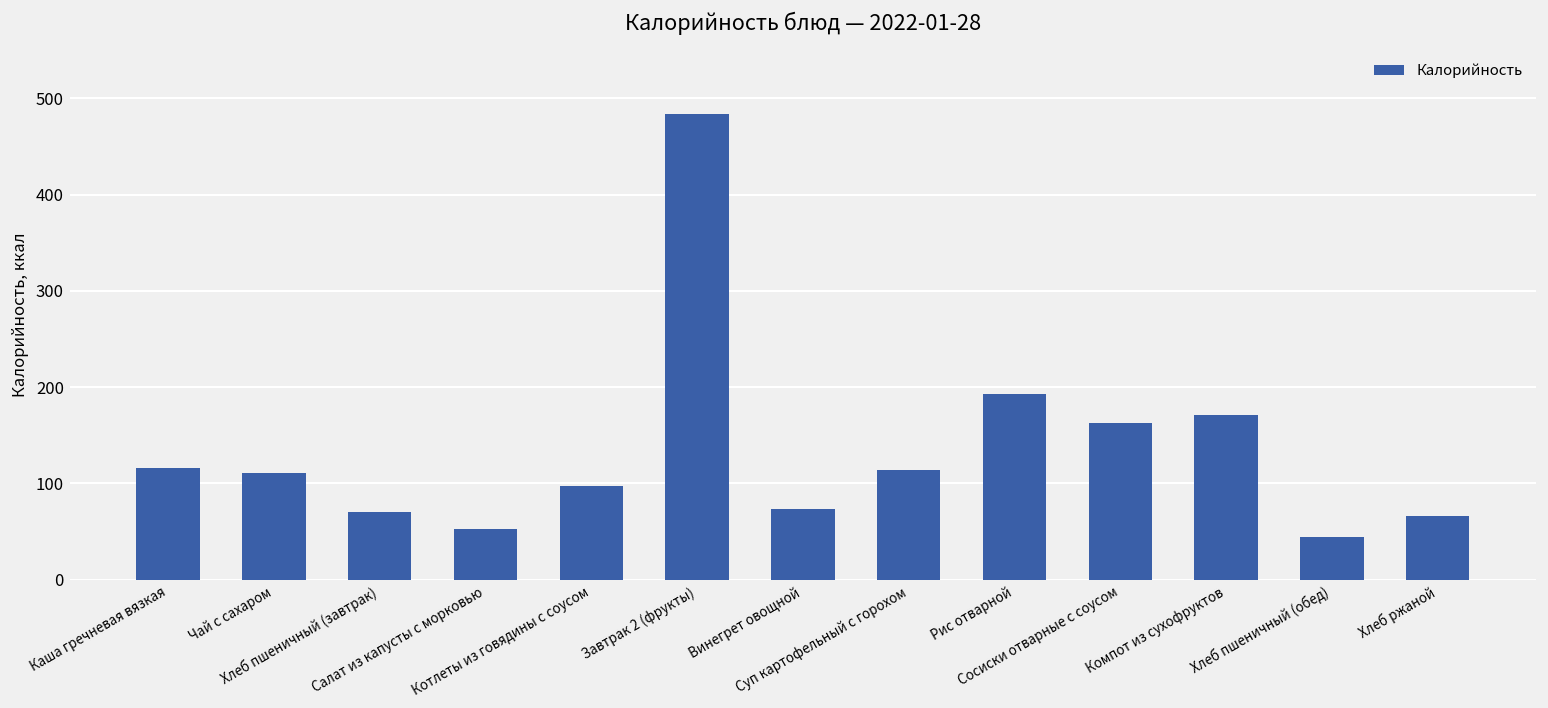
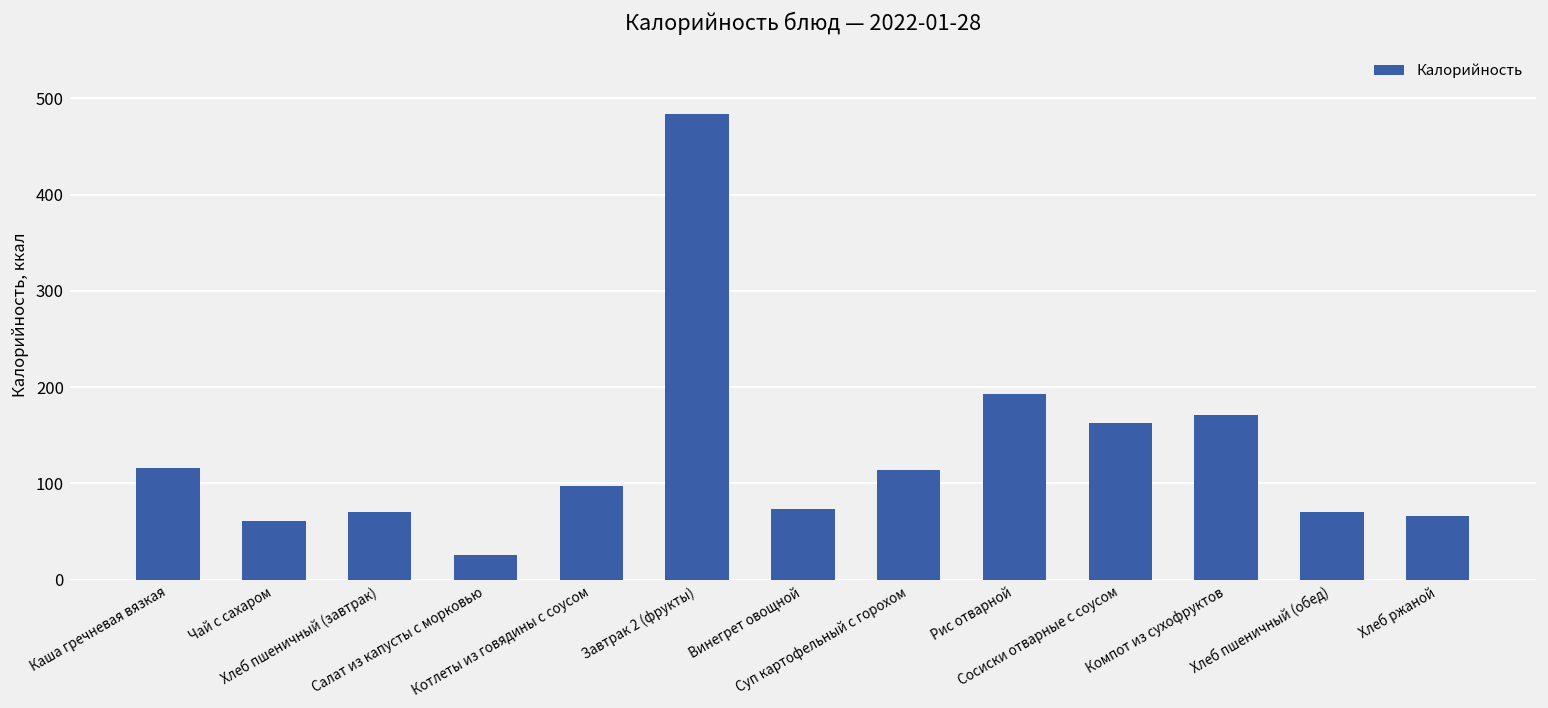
  {
    "Каша гречневая вязкая": 120,
-   "Чай с сахаром": 110,
+   "Чай с сахаром": 60,
    "Хлеб пшеничный (завтрак)": 70,
-   "Салат из капусты с морковью": 50,
+   "Салат из капусты с морковью": 30,
    "Котлеты из говядины с соусом": 100,
    "Завтрак 2 (фрукты)": 480,
    "Винегрет овощной": 70,
    "Суп картофельный с горохом": 110,
    "Рис отварной": 190,
    "Сосиски отварные с соусом": 160,
    "Компот из сухофруктов": 170,
-   "Хлеб пшеничный (обед)": 40,
+   "Хлеб пшеничный (обед)": 70,
    "Хлеб ржаной": 70
  }
